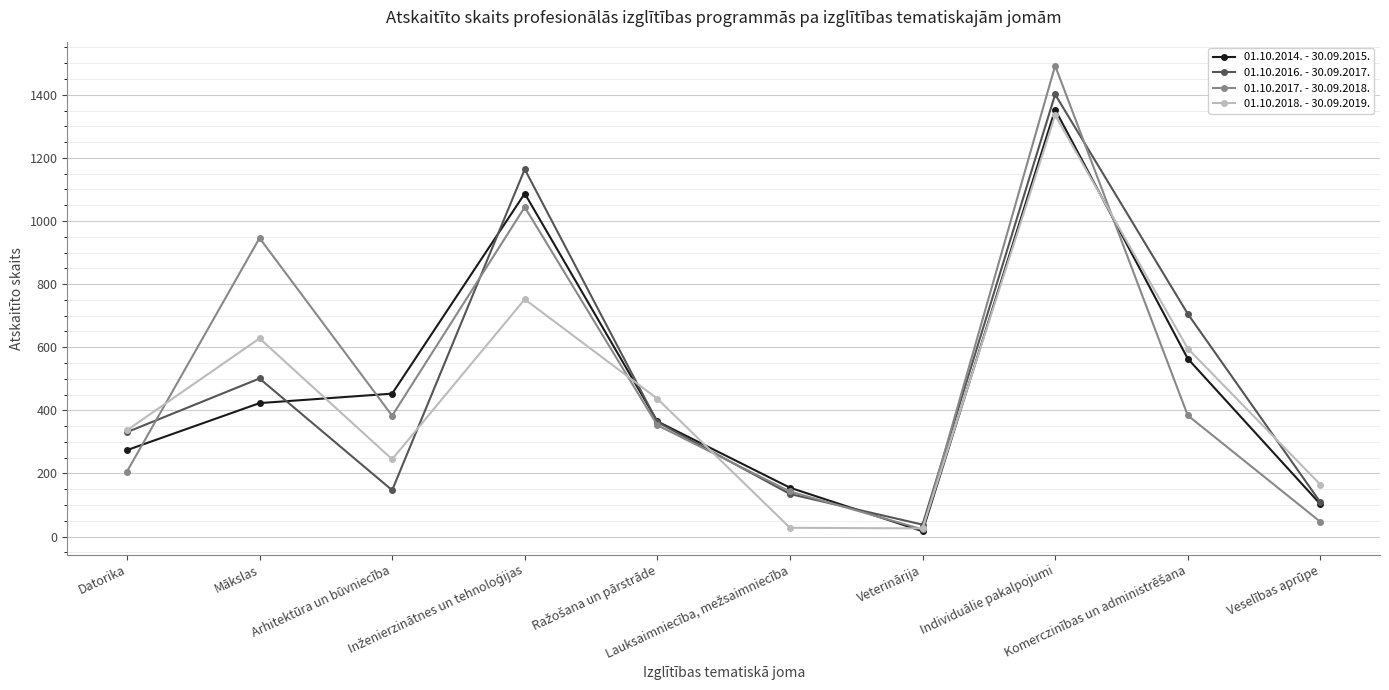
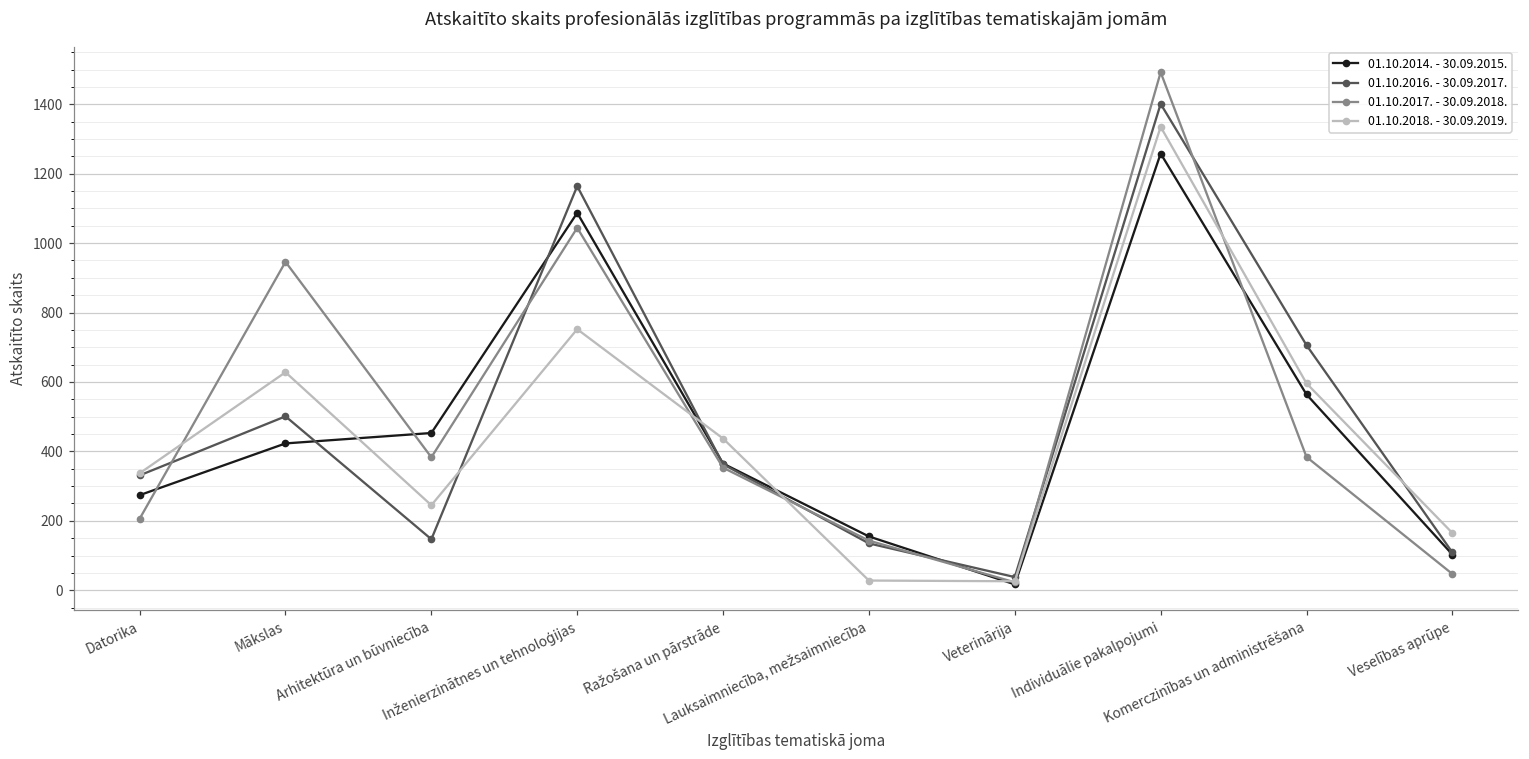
  {
    "01.10.2014. - 30.09.2015.": {
      "Datorika": 270,
      "Mākslas": 420,
      "Arhitektūra un būvniecība": 450,
      "Inženierzinātnes un tehnoloģijas": 1090,
      "Lauksaimniecība, mežsaimniecība": 160,
-     "Individuālie pakalpojumi": 1350,
+     "Individuālie pakalpojumi": 1260,
      "Komerczinības un administrēšana": 560
    },
    "01.10.2016. - 30.09.2017.": {
      "Mākslas": 500,
      "Arhitektūra un būvniecība": 150,
      "Inženierzinātnes un tehnoloģijas": 1160,
      "Veterinārija": 40,
      "Individuālie pakalpojumi": 1400,
      "Komerczinības un administrēšana": 710
    },
    "01.10.2017. - 30.09.2018.": {
      "Datorika": 210,
      "Mākslas": 950,
      "Arhitektūra un būvniecība": 380,
      "Inženierzinātnes un tehnoloģijas": 1040,
      "Ražošana un pārstrāde": 350,
      "Individuālie pakalpojumi": 1490,
      "Komerczinības un administrēšana": 380,
      "Veselības aprūpe": 50
    },
    "01.10.2018. - 30.09.2019.": {
      "Mākslas": 630,
      "Arhitektūra un būvniecība": 250,
      "Inženierzinātnes un tehnoloģijas": 750,
      "Ražošana un pārstrāde": 440,
      "Lauksaimniecība, mežsaimniecība": 30,
      "Individuālie pakalpojumi": 1340,
      "Komerczinības un administrēšana": 600,
      "Veselības aprūpe": 170
    }
  }
